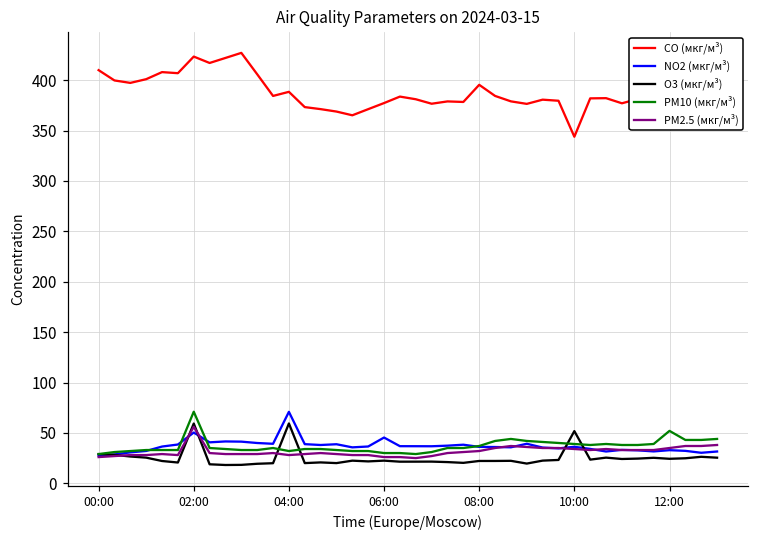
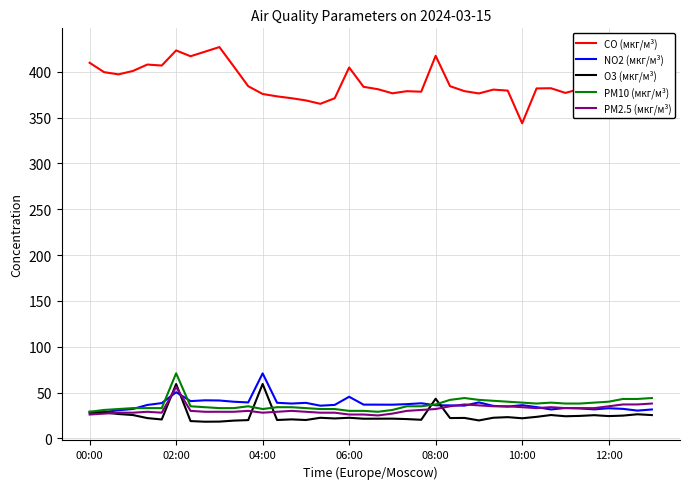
  {
    "CO (мкг/м³)": {
      "00:00": 410,
      "02:00": 420,
-     "04:00": 390,
-     "06:00": 380,
-     "08:00": 400,
+     "04:00": 380,
+     "06:00": 400,
+     "08:00": 420,
      "10:00": 340
    },
    "NO2 (мкг/м³)": {
      "02:00": 50,
      "04:00": 70,
      "06:00": 50
    },
    "O3 (мкг/м³)": {
      "02:00": 60,
      "04:00": 60,
      "06:00": 20,
-     "08:00": 20,
-     "10:00": 50,
+     "08:00": 40,
+     "10:00": 20,
      "12:00": 20
    },
    "PM10 (мкг/м³)": {
      "02:00": 70,
      "04:00": 30,
      "06:00": 30,
      "10:00": 40,
-     "12:00": 50
+     "12:00": 40
    },
    "PM2.5 (мкг/м³)": {
      "02:00": 60,
      "04:00": 30,
      "06:00": 30,
      "08:00": 30
    }
  }
